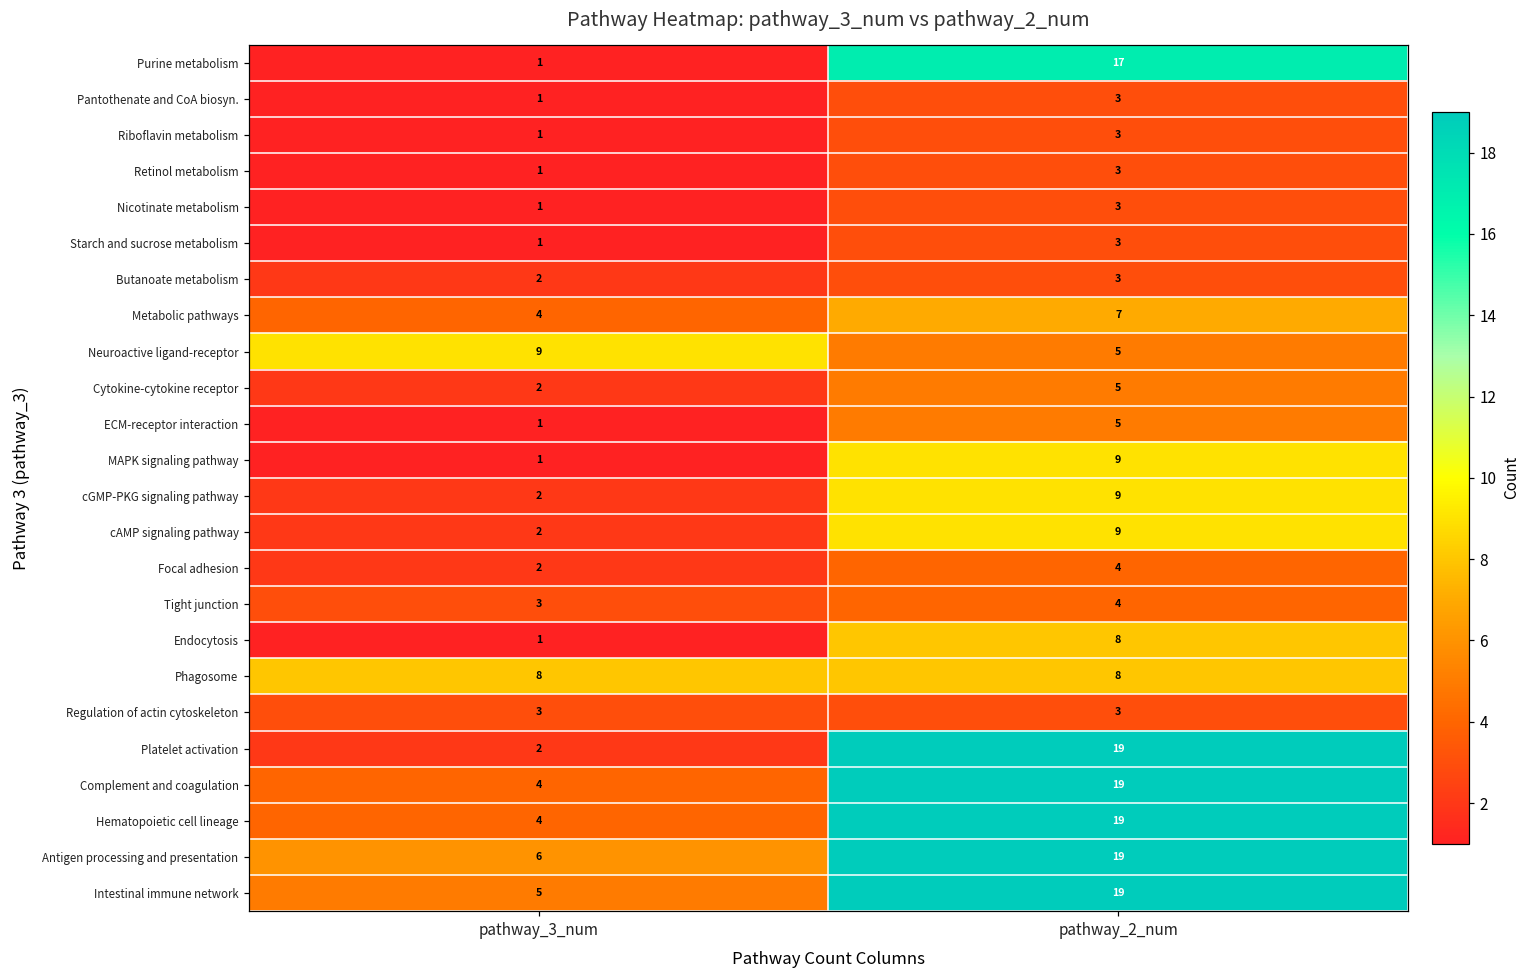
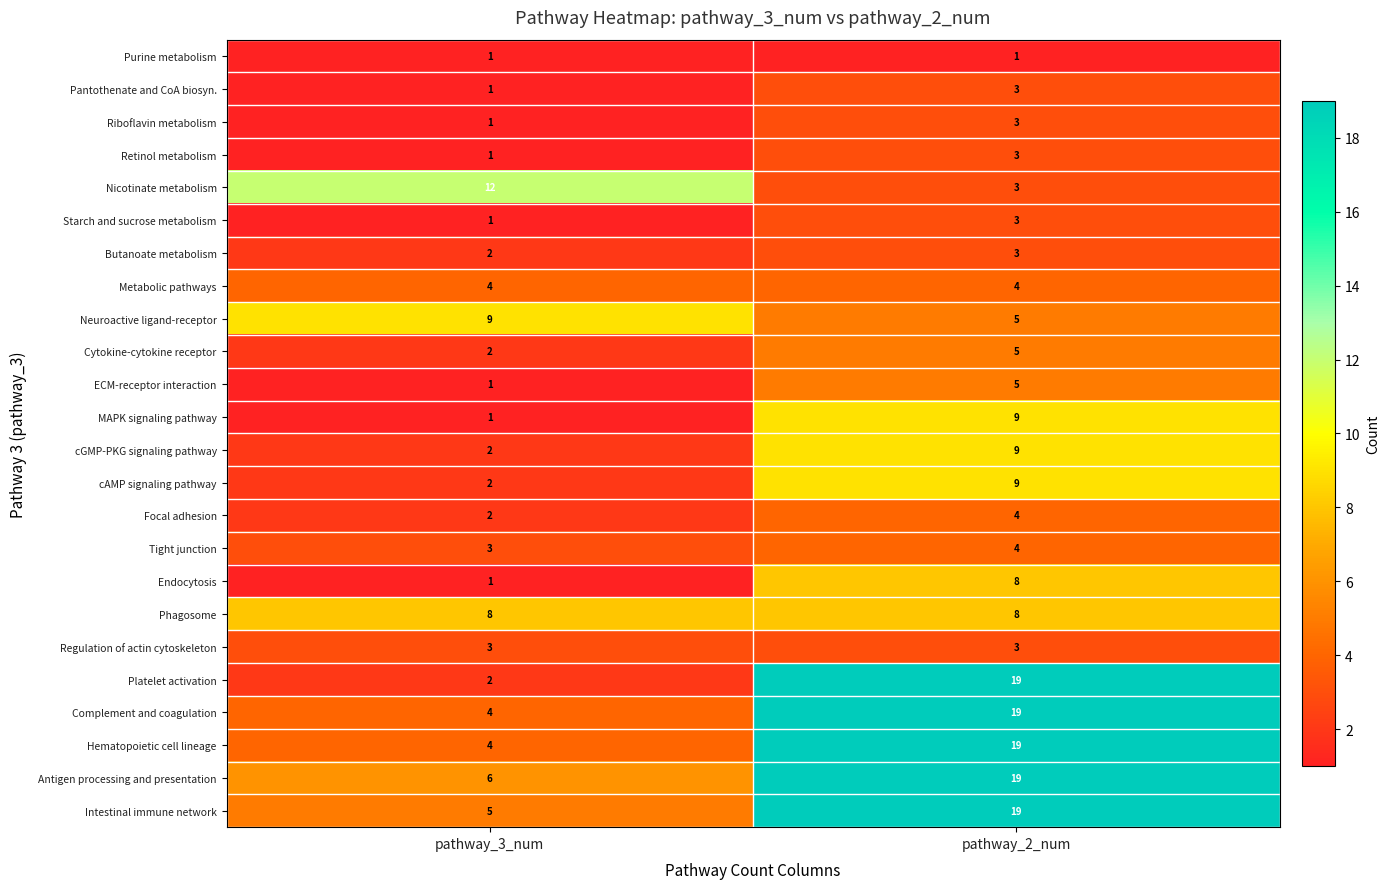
  {
    "Purine metabolism": {
      "pathway_3_num": 1,
-     "pathway_2_num": 17
+     "pathway_2_num": 1
    },
    "Pantothenate and CoA biosyn.": {
      "pathway_3_num": 1,
      "pathway_2_num": 3
    },
    "Riboflavin metabolism": {
      "pathway_3_num": 1,
      "pathway_2_num": 3
    },
    "Retinol metabolism": {
      "pathway_3_num": 1,
      "pathway_2_num": 3
    },
    "Nicotinate metabolism": {
-     "pathway_3_num": 1,
+     "pathway_3_num": 12,
      "pathway_2_num": 3
    },
    "Starch and sucrose metabolism": {
      "pathway_3_num": 1,
      "pathway_2_num": 3
    },
    "Butanoate metabolism": {
      "pathway_3_num": 2,
      "pathway_2_num": 3
    },
    "Metabolic pathways": {
      "pathway_3_num": 4,
-     "pathway_2_num": 7
+     "pathway_2_num": 4
    },
    "Neuroactive ligand-receptor": {
      "pathway_3_num": 9,
      "pathway_2_num": 5
    },
    "Cytokine-cytokine receptor": {
      "pathway_3_num": 2,
      "pathway_2_num": 5
    },
    "ECM-receptor interaction": {
      "pathway_3_num": 1,
      "pathway_2_num": 5
    },
    "MAPK signaling pathway": {
      "pathway_3_num": 1,
      "pathway_2_num": 9
    },
    "cGMP-PKG signaling pathway": {
      "pathway_3_num": 2,
      "pathway_2_num": 9
    },
    "cAMP signaling pathway": {
      "pathway_3_num": 2,
      "pathway_2_num": 9
    },
    "Focal adhesion": {
      "pathway_3_num": 2,
      "pathway_2_num": 4
    },
    "Tight junction": {
      "pathway_3_num": 3,
      "pathway_2_num": 4
    },
    "Endocytosis": {
      "pathway_3_num": 1,
      "pathway_2_num": 8
    },
    "Phagosome": {
      "pathway_3_num": 8,
      "pathway_2_num": 8
    },
    "Regulation of actin cytoskeleton": {
      "pathway_3_num": 3,
      "pathway_2_num": 3
    },
    "Platelet activation": {
      "pathway_3_num": 2,
      "pathway_2_num": 19
    },
    "Complement and coagulation": {
      "pathway_3_num": 4,
      "pathway_2_num": 19
    },
    "Hematopoietic cell lineage": {
      "pathway_3_num": 4,
      "pathway_2_num": 19
    },
    "Antigen processing and presentation": {
      "pathway_3_num": 6,
      "pathway_2_num": 19
    },
    "Intestinal immune network": {
      "pathway_3_num": 5,
      "pathway_2_num": 19
    }
  }
